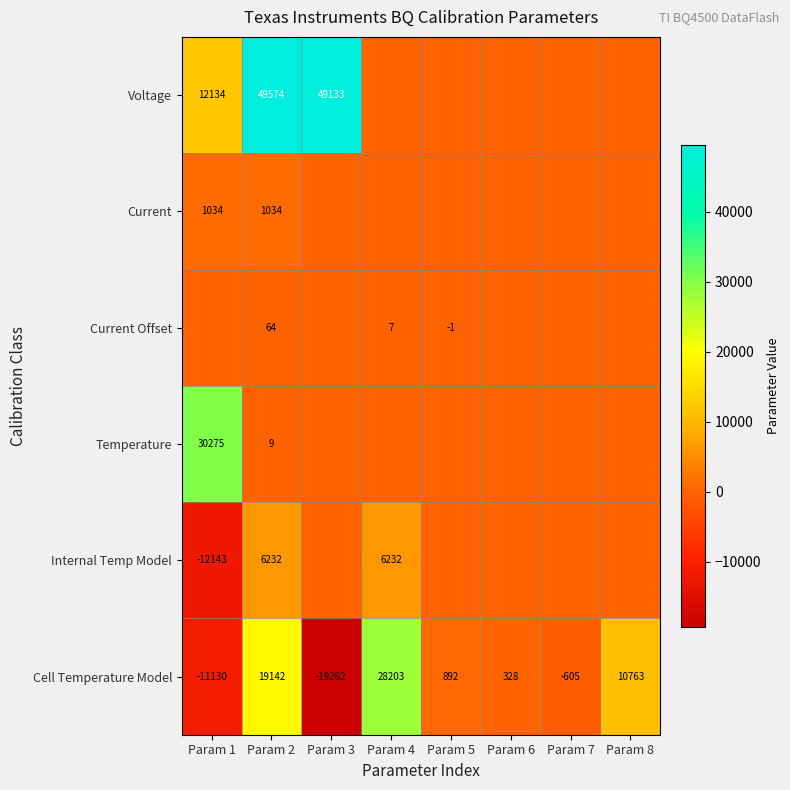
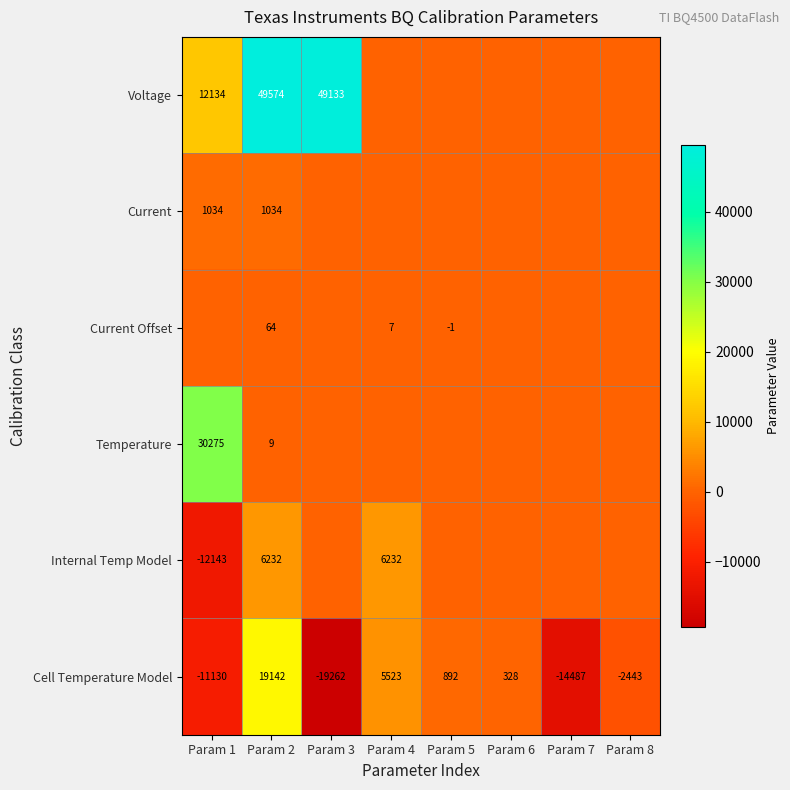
  {
    "Voltage": {
      "Param 1": 12134,
      "Param 2": 49574,
      "Param 3": 49133
    },
    "Current": {
      "Param 1": 1034,
      "Param 2": 1034
    },
    "Current Offset": {
      "Param 2": 64,
      "Param 4": 7,
      "Param 5": -1
    },
    "Temperature": {
      "Param 1": 30275,
      "Param 2": 9
    },
    "Internal Temp Model": {
      "Param 1": -12143,
      "Param 2": 6232,
      "Param 4": 6232
    },
    "Cell Temperature Model": {
      "Param 1": -11130,
      "Param 2": 19142,
      "Param 3": -19262,
-     "Param 4": 28203,
+     "Param 4": 5523,
      "Param 5": 892,
      "Param 6": 328,
-     "Param 7": -605,
-     "Param 8": 10763
+     "Param 7": -14487,
+     "Param 8": -2443
    }
  }
